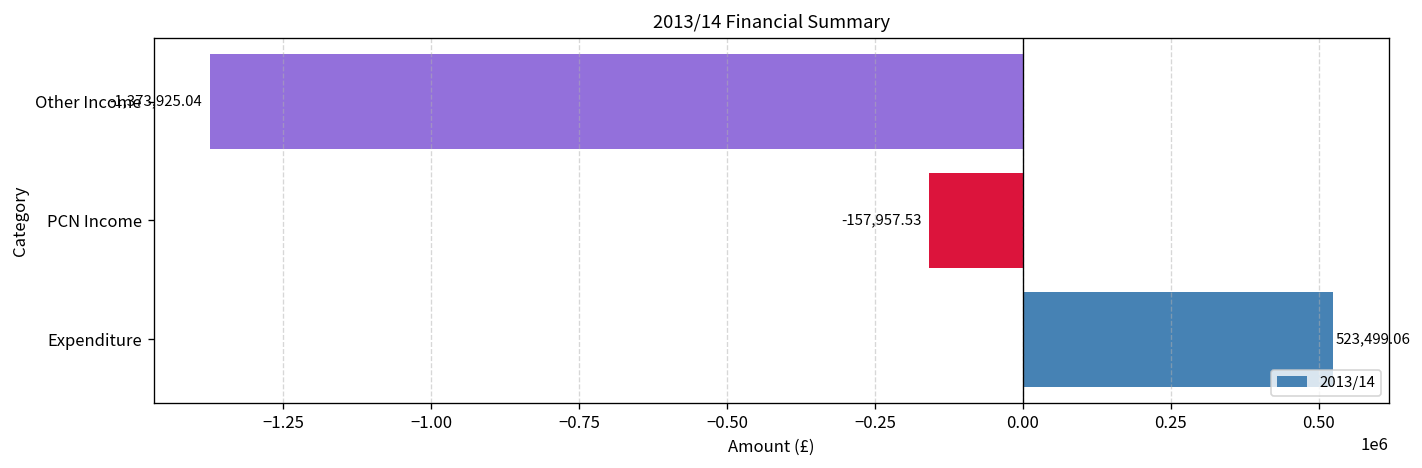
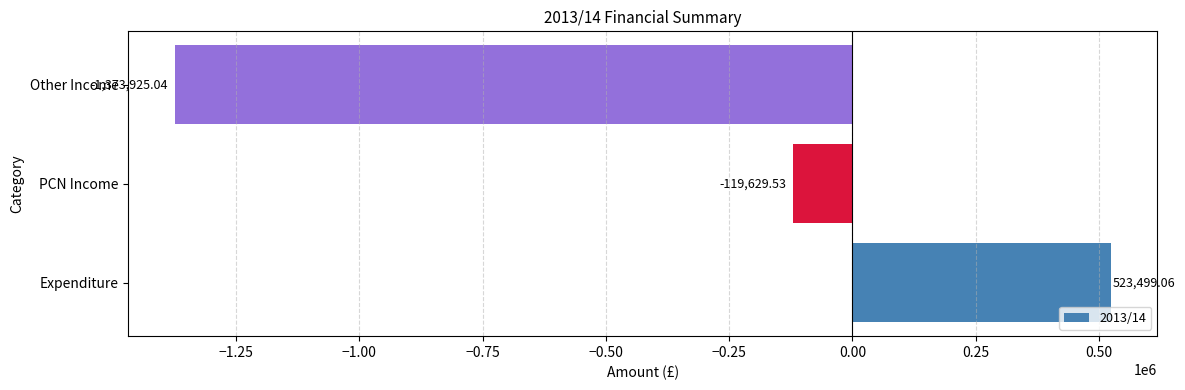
  {
    "Other Income": "-1,373,925.04",
-   "PCN Income": "-157,957.53",
+   "PCN Income": "-119,629.53",
    "Expenditure": "523,499.06"
  }
